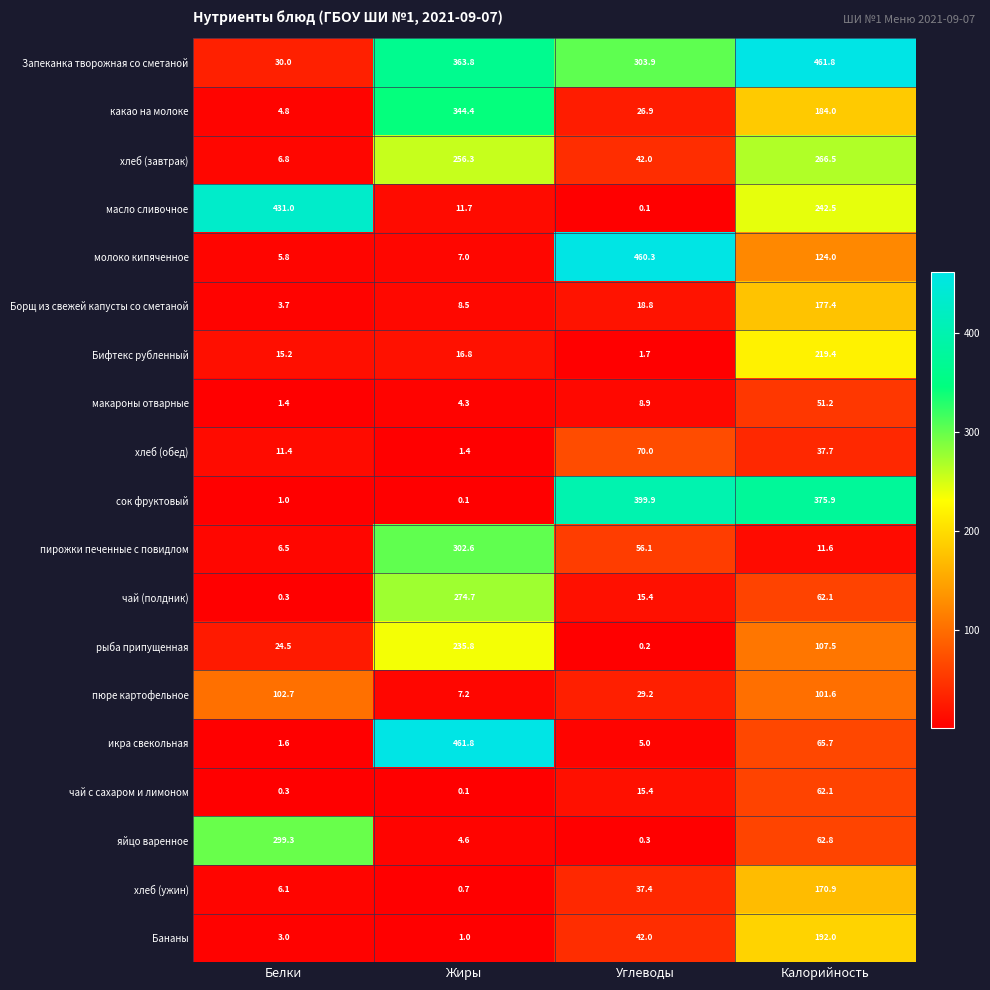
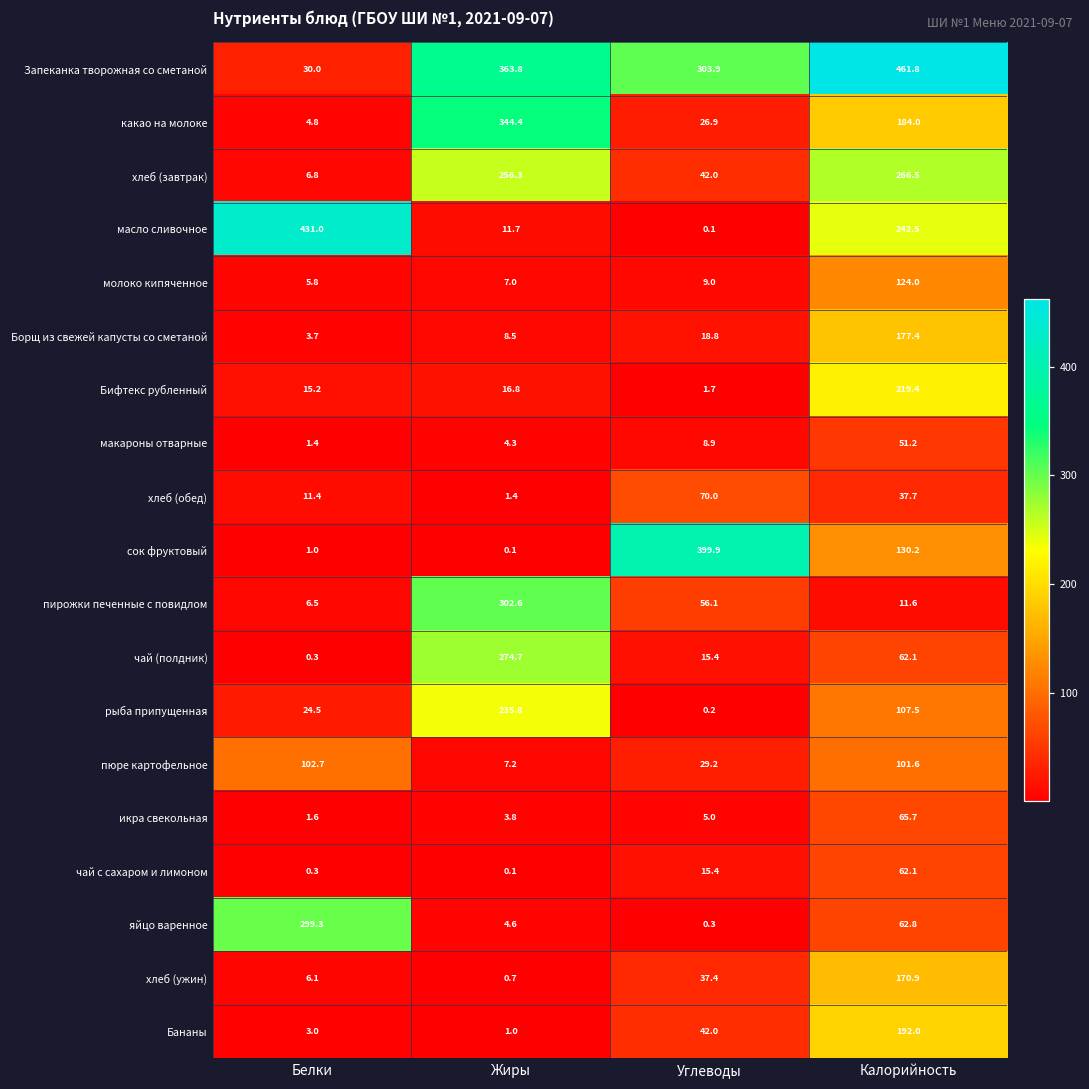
  {
    "Запеканка творожная со сметаной": {
      "Белки": 30.0,
      "Жиры": 363.8,
      "Углеводы": 303.9,
      "Калорийность": 461.8
    },
    "какао на молоке": {
      "Белки": 4.8,
      "Жиры": 344.4,
      "Углеводы": 26.9,
      "Калорийность": 184.0
    },
    "хлеб (завтрак)": {
      "Белки": 6.8,
      "Жиры": 256.3,
      "Углеводы": 42.0,
      "Калорийность": 266.5
    },
    "масло сливочное": {
      "Белки": 431.0,
      "Жиры": 11.7,
      "Углеводы": 0.1,
      "Калорийность": 242.5
    },
    "молоко кипяченное": {
      "Белки": 5.8,
      "Жиры": 7.0,
-     "Углеводы": 460.3,
+     "Углеводы": 9.0,
      "Калорийность": 124.0
    },
    "Борщ из свежей капусты со сметаной": {
      "Белки": 3.7,
      "Жиры": 8.5,
      "Углеводы": 18.8,
      "Калорийность": 177.4
    },
    "Бифтекс рубленный": {
      "Белки": 15.2,
      "Жиры": 16.8,
      "Углеводы": 1.7,
      "Калорийность": 219.4
    },
    "макароны отварные": {
      "Белки": 1.4,
      "Жиры": 4.3,
      "Углеводы": 8.9,
      "Калорийность": 51.2
    },
    "хлеб (обед)": {
      "Белки": 11.4,
      "Жиры": 1.4,
      "Углеводы": 70.0,
      "Калорийность": 37.7
    },
    "сок фруктовый": {
      "Белки": 1.0,
      "Жиры": 0.1,
      "Углеводы": 399.9,
-     "Калорийность": 375.9
+     "Калорийность": 130.2
    },
    "пирожки печенные с повидлом": {
      "Белки": 6.5,
      "Жиры": 302.6,
      "Углеводы": 56.1,
      "Калорийность": 11.6
    },
    "чай (полдник)": {
      "Белки": 0.3,
      "Жиры": 274.7,
      "Углеводы": 15.4,
      "Калорийность": 62.1
    },
    "рыба припущенная": {
      "Белки": 24.5,
      "Жиры": 235.8,
      "Углеводы": 0.2,
      "Калорийность": 107.5
    },
    "пюре картофельное": {
      "Белки": 102.7,
      "Жиры": 7.2,
      "Углеводы": 29.2,
      "Калорийность": 101.6
    },
    "икра свекольная": {
      "Белки": 1.6,
-     "Жиры": 461.8,
+     "Жиры": 3.8,
      "Углеводы": 5.0,
      "Калорийность": 65.7
    },
    "чай с сахаром и лимоном": {
      "Белки": 0.3,
      "Жиры": 0.1,
      "Углеводы": 15.4,
      "Калорийность": 62.1
    },
    "яйцо варенное": {
      "Белки": 299.3,
      "Жиры": 4.6,
      "Углеводы": 0.3,
      "Калорийность": 62.8
    },
    "хлеб (ужин)": {
      "Белки": 6.1,
      "Жиры": 0.7,
      "Углеводы": 37.4,
      "Калорийность": 170.9
    },
    "Бананы": {
      "Белки": 3.0,
      "Жиры": 1.0,
      "Углеводы": 42.0,
      "Калорийность": 192.0
    }
  }
